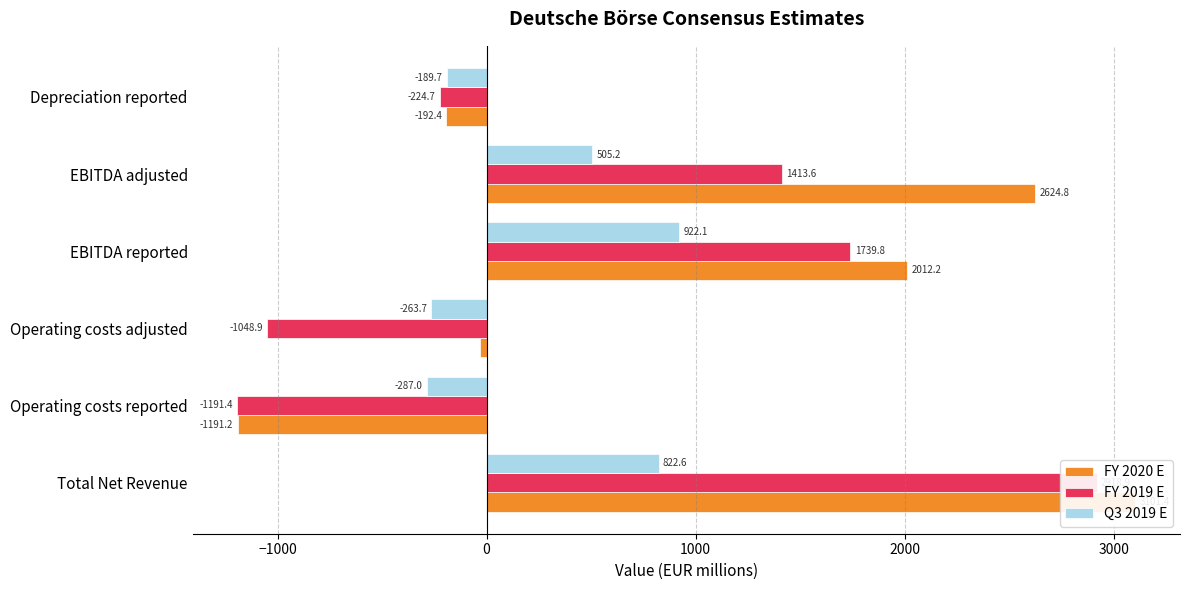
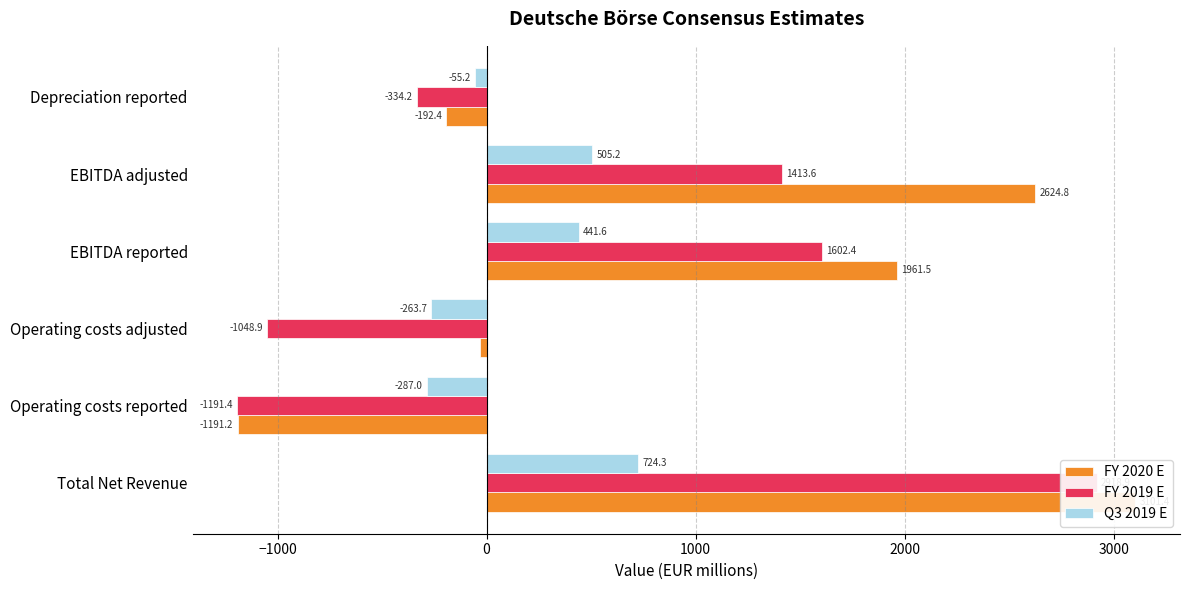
  {
    "FY 2020 E": {
      "Depreciation reported": -192.4,
      "EBITDA adjusted": 2624.8,
-     "EBITDA reported": 2012.2,
+     "EBITDA reported": 1961.5,
      "Operating costs reported": -1191.2
    },
    "FY 2019 E": {
-     "Depreciation reported": -224.7,
+     "Depreciation reported": -334.2,
      "EBITDA adjusted": 1413.6,
-     "EBITDA reported": 1739.8,
+     "EBITDA reported": 1602.4,
      "Operating costs adjusted": -1048.9,
      "Operating costs reported": -1191.4
    },
    "Q3 2019 E": {
-     "Depreciation reported": -189.7,
+     "Depreciation reported": -55.2,
      "EBITDA adjusted": 505.2,
-     "EBITDA reported": 922.1,
+     "EBITDA reported": 441.6,
      "Operating costs adjusted": -263.7,
      "Operating costs reported": -287.0,
-     "Total Net Revenue": 822.6
+     "Total Net Revenue": 724.3
    }
  }
